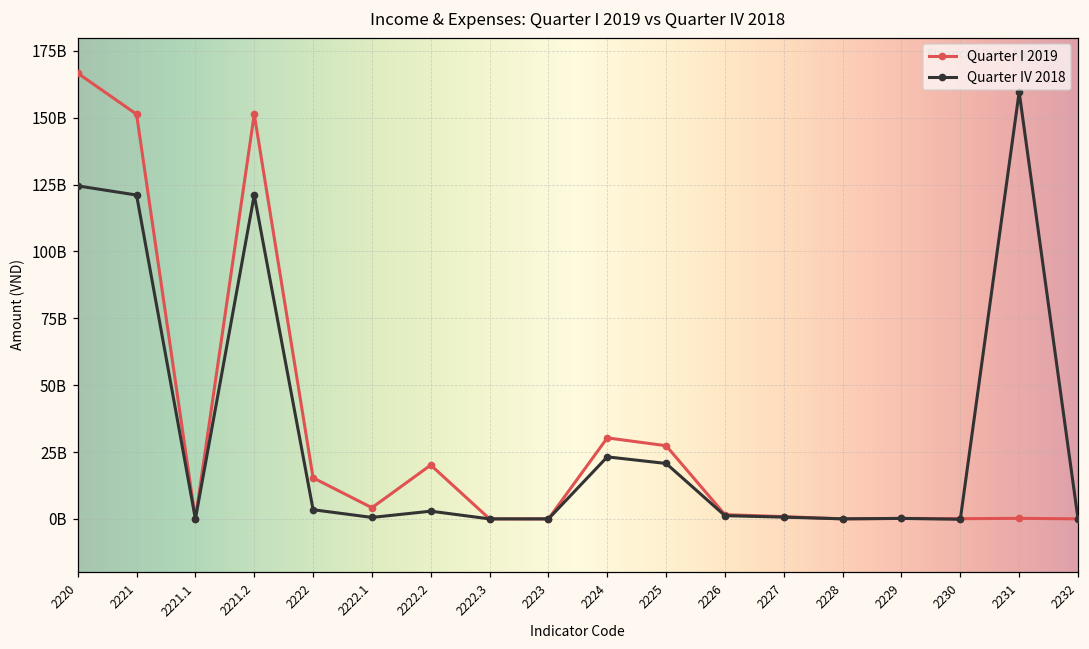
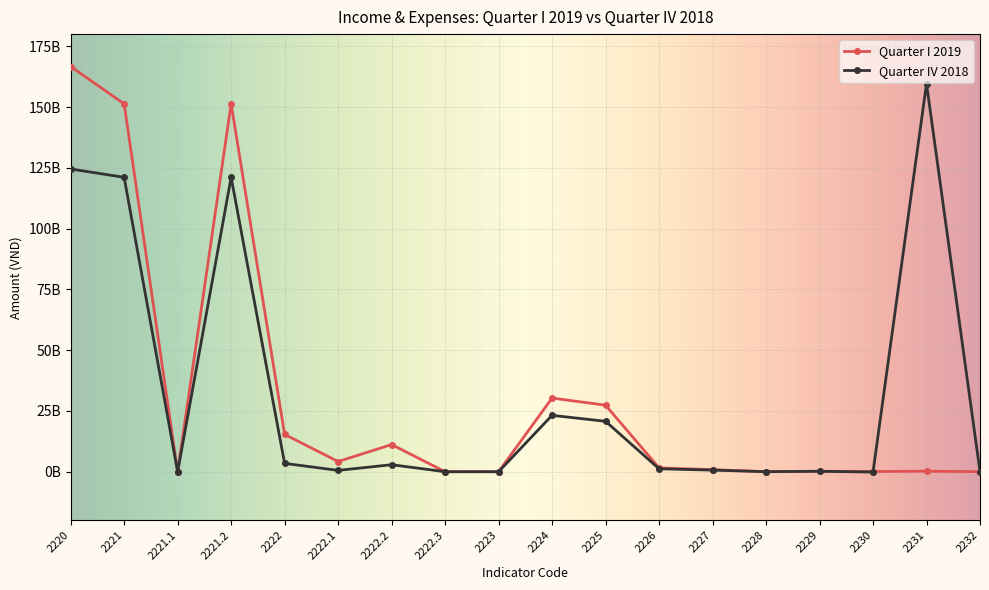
  {
    "Quarter I 2019": {
      "2220": 167000000000,
      "2221": 151000000000,
      "2221.2": 151000000000,
      "2222": 15000000000,
      "2222.1": 4000000000,
-     "2222.2": 20000000000,
+     "2222.2": 11000000000,
      "2224": 30000000000,
      "2225": 27000000000,
      "2231": 0
    },
    "Quarter IV 2018": {
      "2220": 125000000000,
      "2221": 121000000000,
      "2221.2": 121000000000,
      "2222": 3000000000,
      "2222.1": 1000000000,
      "2222.2": 3000000000,
      "2224": 23000000000,
      "2225": 21000000000,
      "2231": 160000000000
    }
  }
